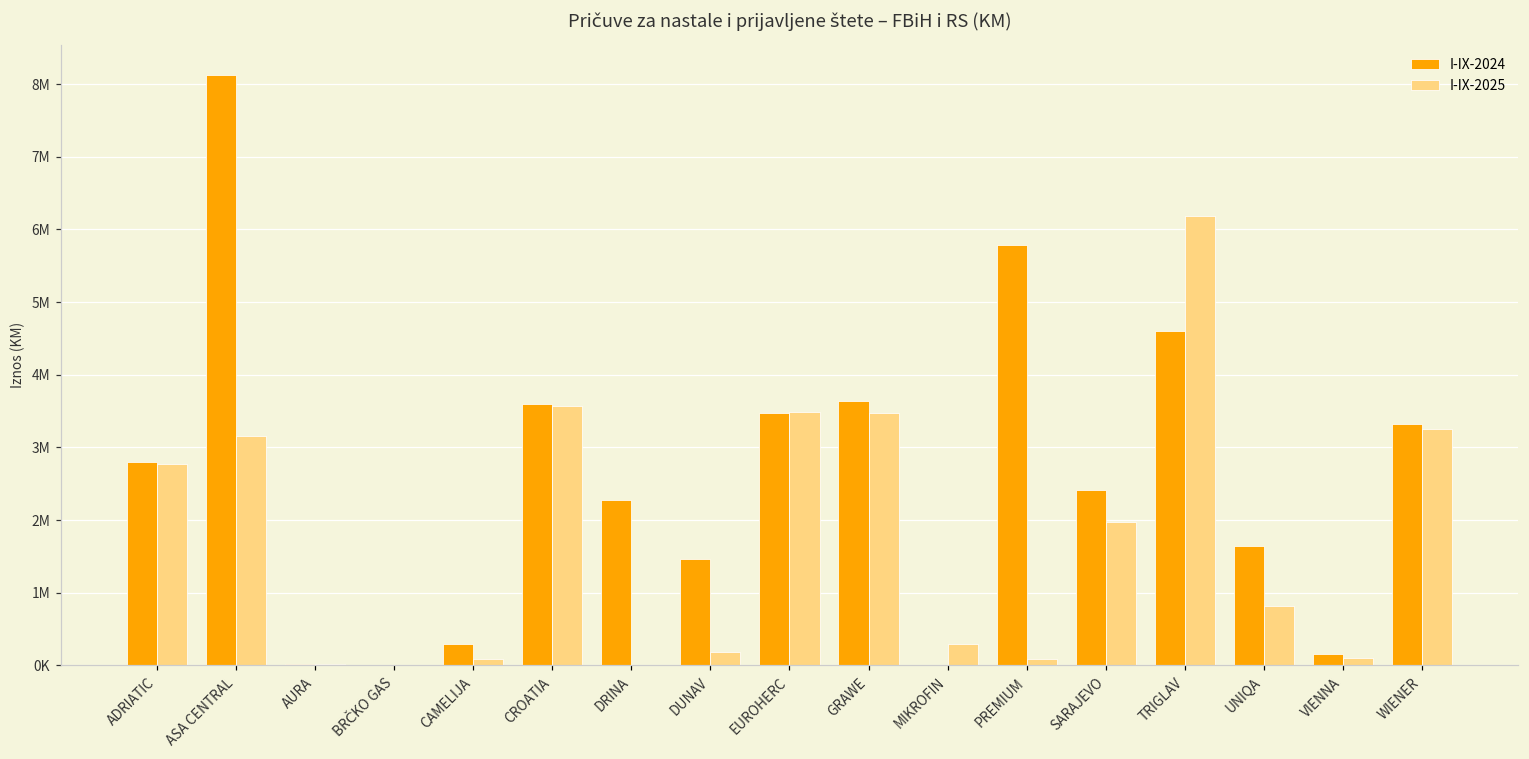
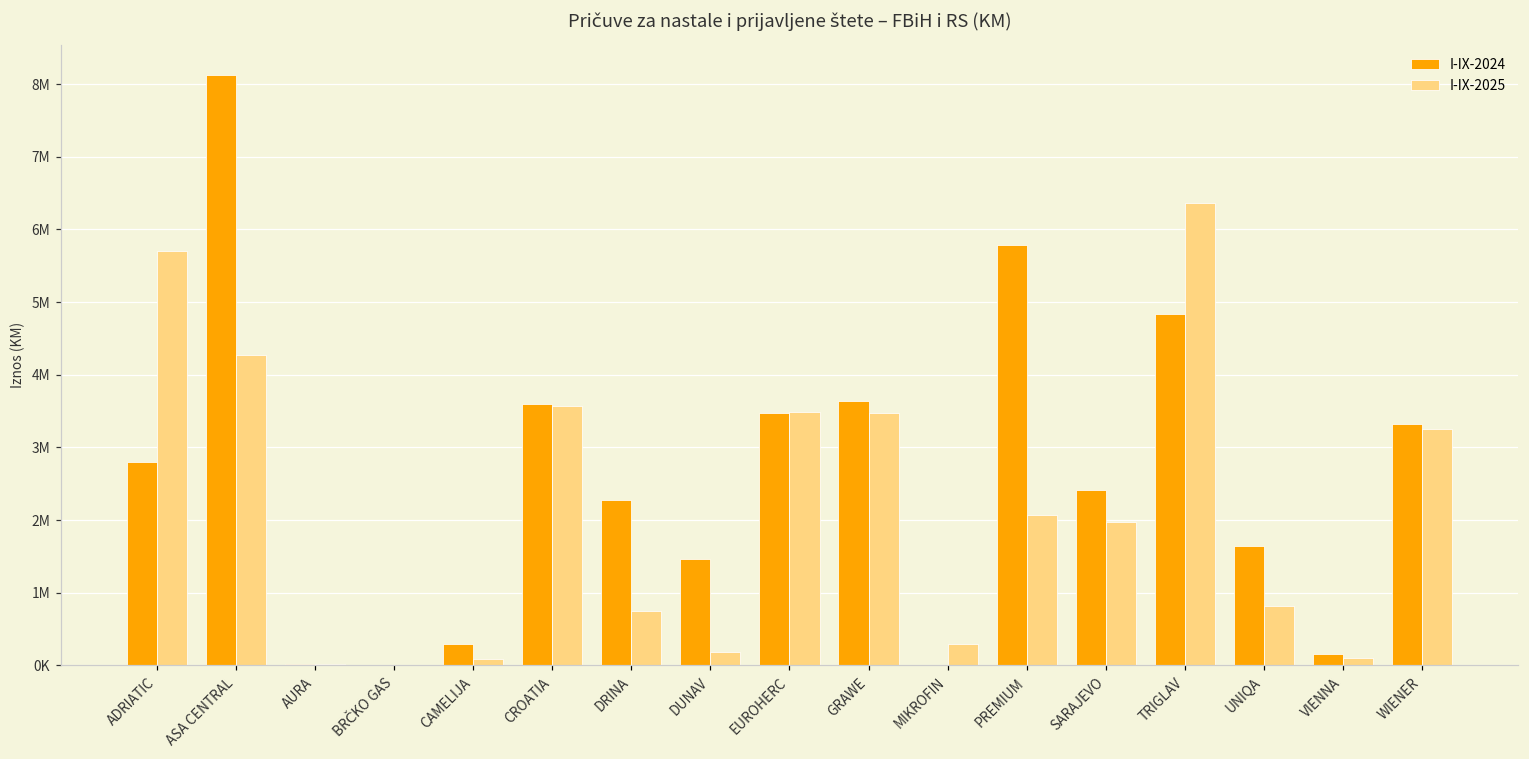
  {
    "I-IX-2024": {
      "ADRIATIC": 2800000,
      "ASA CENTRAL": 8100000,
      "CAMELIJA": 300000,
      "CROATIA": 3600000,
      "DRINA": 2300000,
      "DUNAV": 1500000,
      "EUROHERC": 3500000,
      "GRAWE": 3600000,
      "PREMIUM": 5800000,
      "SARAJEVO": 2400000,
-     "TRIGLAV": 4600000,
+     "TRIGLAV": 4800000,
      "UNIQA": 1600000,
      "VIENNA": 200000,
      "WIENER": 3300000
    },
    "I-IX-2025": {
-     "ADRIATIC": 2800000,
-     "ASA CENTRAL": 3200000,
+     "ADRIATIC": 5700000,
+     "ASA CENTRAL": 4300000,
      "CAMELIJA": 100000,
      "CROATIA": 3600000,
-     "DRINA": 0,
+     "DRINA": 800000,
      "DUNAV": 200000,
      "EUROHERC": 3500000,
      "GRAWE": 3500000,
      "MIKROFIN": 300000,
-     "PREMIUM": 100000,
+     "PREMIUM": 2100000,
      "SARAJEVO": 2000000,
-     "TRIGLAV": 6200000,
+     "TRIGLAV": 6400000,
      "UNIQA": 800000,
      "VIENNA": 100000,
      "WIENER": 3300000
    }
  }
